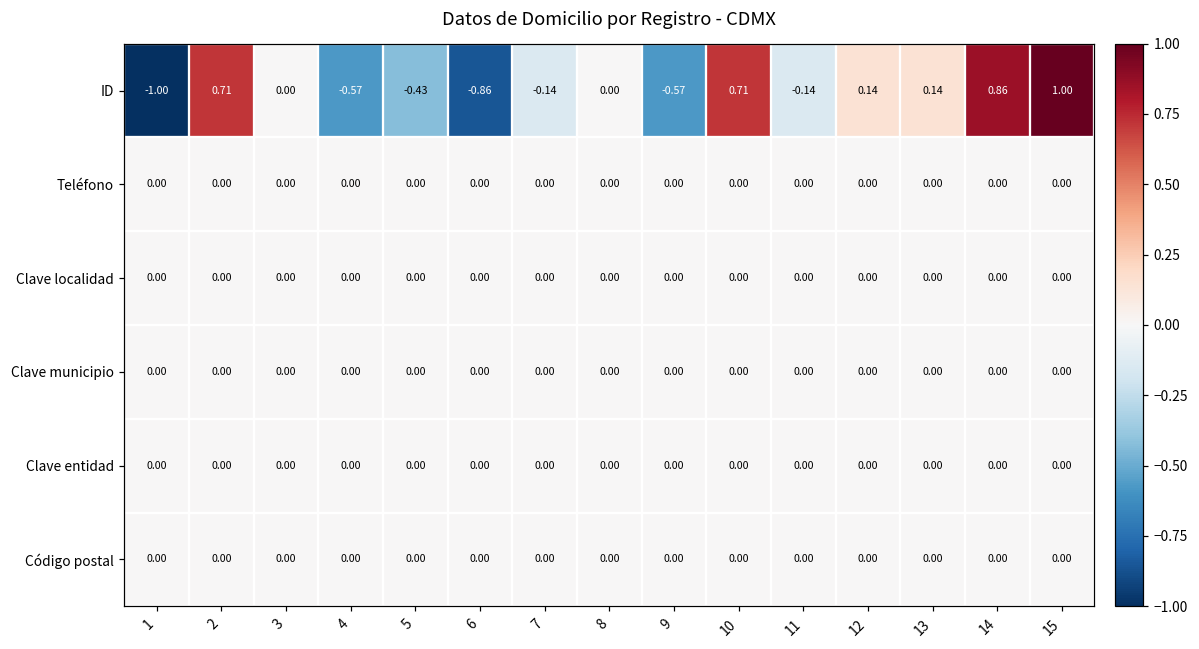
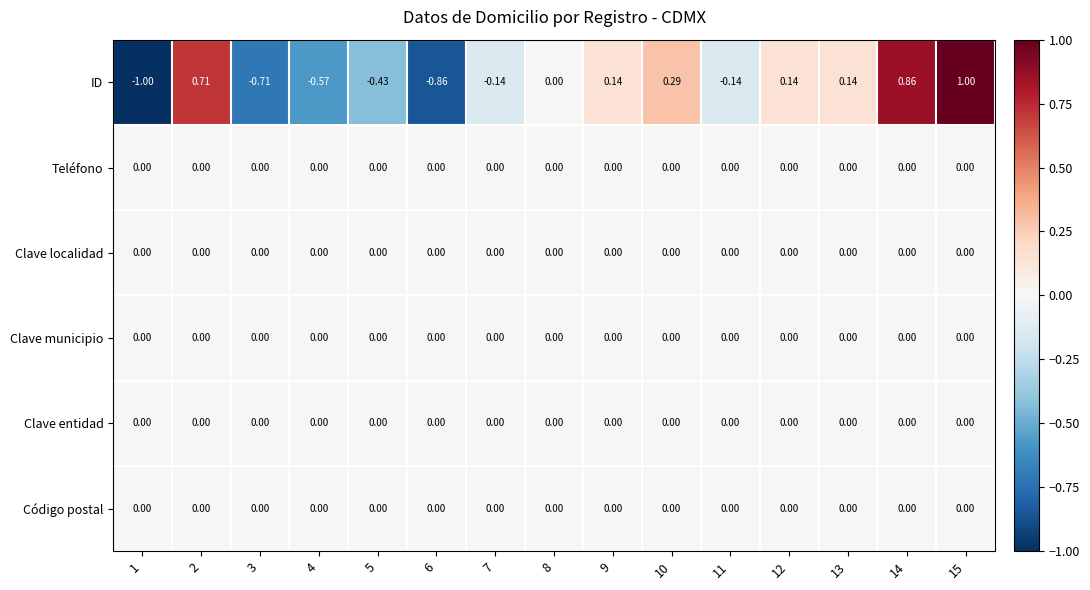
  {
    "ID": {
      "1": -1.00,
      "2": 0.71,
-     "3": 0.00,
+     "3": -0.71,
      "4": -0.57,
      "5": -0.43,
      "6": -0.86,
      "7": -0.14,
      "8": 0.00,
-     "9": -0.57,
-     "10": 0.71,
+     "9": 0.14,
+     "10": 0.29,
      "11": -0.14,
      "12": 0.14,
      "13": 0.14,
      "14": 0.86,
      "15": 1.00
    },
    "Teléfono": {
      "1": 0.00,
      "2": 0.00,
      "3": 0.00,
      "4": 0.00,
      "5": 0.00,
      "6": 0.00,
      "7": 0.00,
      "8": 0.00,
      "9": 0.00,
      "10": 0.00,
      "11": 0.00,
      "12": 0.00,
      "13": 0.00,
      "14": 0.00,
      "15": 0.00
    },
    "Clave localidad": {
      "1": 0.00,
      "2": 0.00,
      "3": 0.00,
      "4": 0.00,
      "5": 0.00,
      "6": 0.00,
      "7": 0.00,
      "8": 0.00,
      "9": 0.00,
      "10": 0.00,
      "11": 0.00,
      "12": 0.00,
      "13": 0.00,
      "14": 0.00,
      "15": 0.00
    },
    "Clave municipio": {
      "1": 0.00,
      "2": 0.00,
      "3": 0.00,
      "4": 0.00,
      "5": 0.00,
      "6": 0.00,
      "7": 0.00,
      "8": 0.00,
      "9": 0.00,
      "10": 0.00,
      "11": 0.00,
      "12": 0.00,
      "13": 0.00,
      "14": 0.00,
      "15": 0.00
    },
    "Clave entidad": {
      "1": 0.00,
      "2": 0.00,
      "3": 0.00,
      "4": 0.00,
      "5": 0.00,
      "6": 0.00,
      "7": 0.00,
      "8": 0.00,
      "9": 0.00,
      "10": 0.00,
      "11": 0.00,
      "12": 0.00,
      "13": 0.00,
      "14": 0.00,
      "15": 0.00
    },
    "Código postal": {
      "1": 0.00,
      "2": 0.00,
      "3": 0.00,
      "4": 0.00,
      "5": 0.00,
      "6": 0.00,
      "7": 0.00,
      "8": 0.00,
      "9": 0.00,
      "10": 0.00,
      "11": 0.00,
      "12": 0.00,
      "13": 0.00,
      "14": 0.00,
      "15": 0.00
    }
  }
